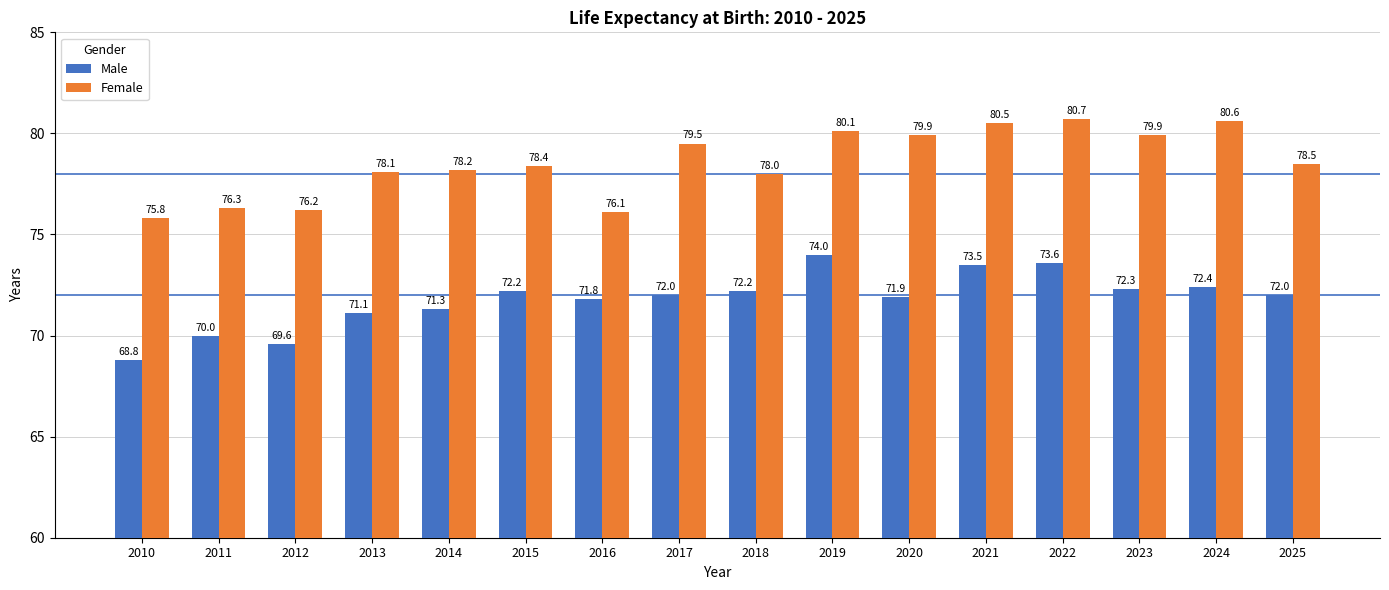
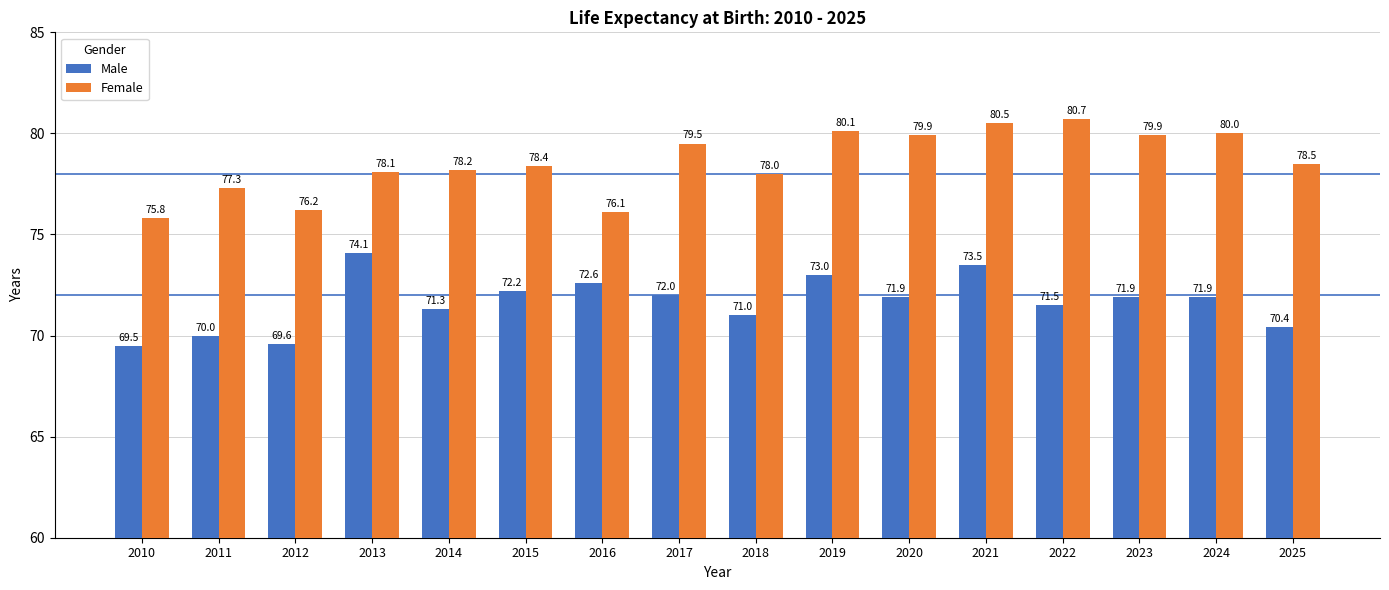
  {
    "Male": {
-     "2010": 68.8,
+     "2010": 69.5,
      "2011": 70.0,
      "2012": 69.6,
-     "2013": 71.1,
+     "2013": 74.1,
      "2014": 71.3,
      "2015": 72.2,
-     "2016": 71.8,
+     "2016": 72.6,
      "2017": 72.0,
-     "2018": 72.2,
-     "2019": 74.0,
+     "2018": 71.0,
+     "2019": 73.0,
      "2020": 71.9,
      "2021": 73.5,
-     "2022": 73.6,
-     "2023": 72.3,
-     "2024": 72.4,
-     "2025": 72.0
+     "2022": 71.5,
+     "2023": 71.9,
+     "2024": 71.9,
+     "2025": 70.4
    },
    "Female": {
      "2010": 75.8,
-     "2011": 76.3,
+     "2011": 77.3,
      "2012": 76.2,
      "2013": 78.1,
      "2014": 78.2,
      "2015": 78.4,
      "2016": 76.1,
      "2017": 79.5,
      "2018": 78.0,
      "2019": 80.1,
      "2020": 79.9,
      "2021": 80.5,
      "2022": 80.7,
      "2023": 79.9,
-     "2024": 80.6,
+     "2024": 80.0,
      "2025": 78.5
    }
  }
